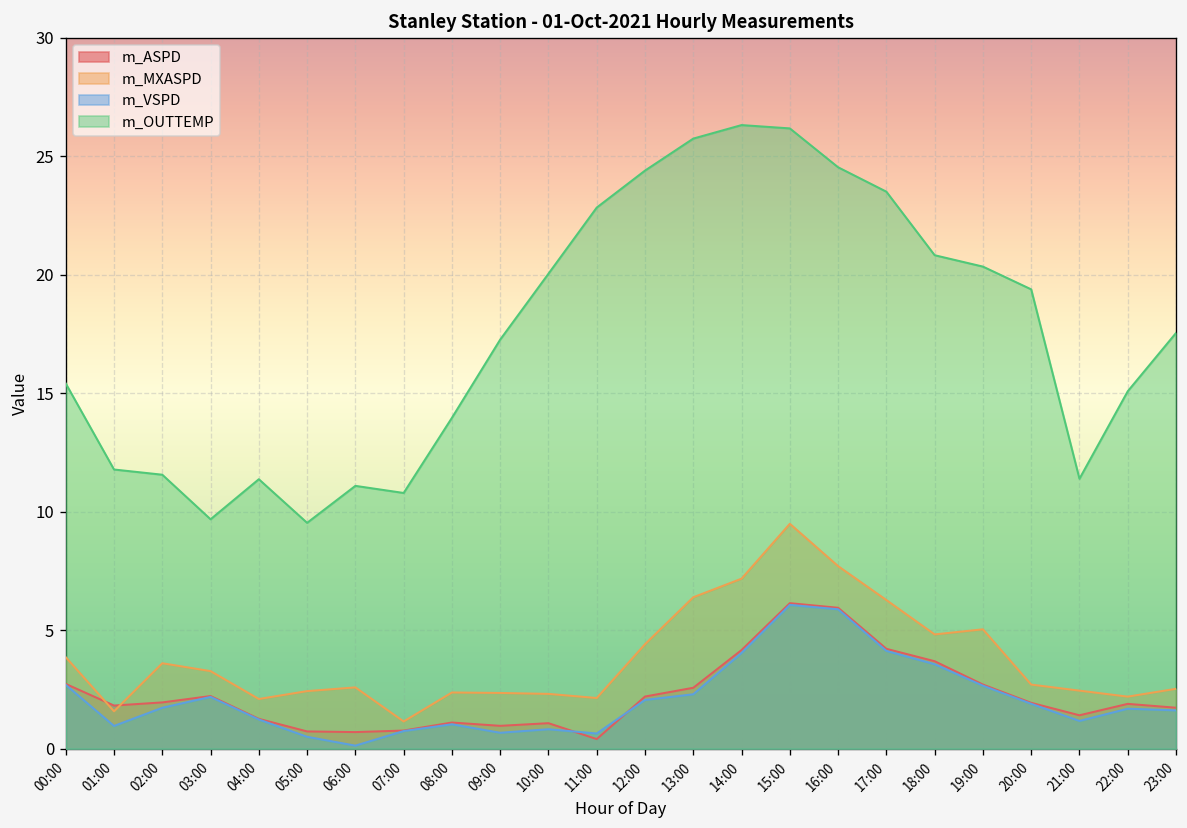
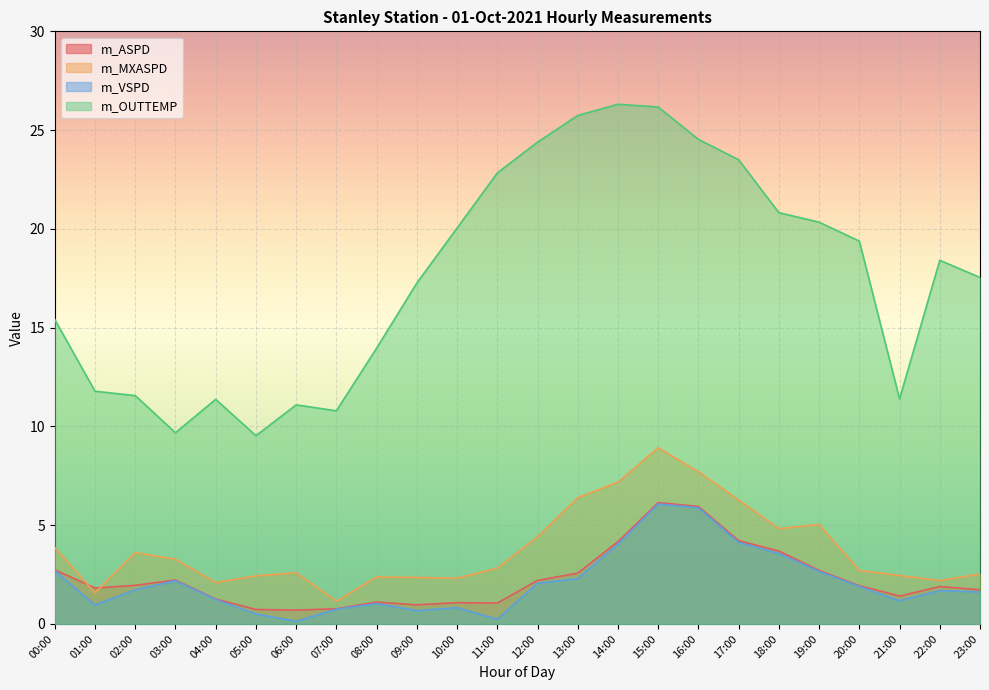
  {
    "m_ASPD": {
      "01:00": 1.8,
      "02:00": 2.0,
      "05:00": 0.7,
      "06:00": 0.7,
      "09:00": 1.0,
      "10:00": 1.1,
-     "11:00": 0.4,
+     "11:00": 1.1,
      "12:00": 2.2,
      "13:00": 2.6,
      "21:00": 1.4,
      "22:00": 1.9
    },
    "m_MXASPD": {
      "00:00": 3.9,
      "01:00": 1.6,
      "02:00": 3.6,
      "03:00": 3.3,
      "04:00": 2.1,
      "05:00": 2.4,
      "06:00": 2.6,
      "07:00": 1.2,
      "08:00": 2.4,
      "09:00": 2.4,
      "10:00": 2.3,
-     "11:00": 2.1,
+     "11:00": 2.8,
      "12:00": 4.4,
      "13:00": 6.4,
      "14:00": 7.2,
-     "15:00": 9.5,
+     "15:00": 8.9,
      "16:00": 7.7,
      "17:00": 6.3,
      "18:00": 4.8,
      "19:00": 5.0,
      "20:00": 2.7,
      "21:00": 2.5,
      "22:00": 2.2,
      "23:00": 2.5
    },
    "m_VSPD": {
      "01:00": 1.0,
      "02:00": 1.7,
      "05:00": 0.5,
      "06:00": 0.1,
      "09:00": 0.7,
      "10:00": 0.8,
-     "11:00": 0.6,
+     "11:00": 0.2,
      "12:00": 2.1,
      "13:00": 2.3,
      "21:00": 1.2,
      "22:00": 1.7
    },
    "m_OUTTEMP": {
      "00:00": 15.4,
      "01:00": 11.8,
      "02:00": 11.6,
      "03:00": 9.7,
      "04:00": 11.4,
      "05:00": 9.5,
      "06:00": 11.1,
      "07:00": 10.8,
      "08:00": 14.0,
      "09:00": 17.3,
      "10:00": 20.0,
      "11:00": 22.8,
      "12:00": 24.4,
      "13:00": 25.7,
      "14:00": 26.3,
      "15:00": 26.2,
      "16:00": 24.5,
      "17:00": 23.5,
      "18:00": 20.8,
      "19:00": 20.3,
      "20:00": 19.4,
      "21:00": 11.4,
-     "22:00": 15.1,
+     "22:00": 18.4,
      "23:00": 17.5
    }
  }
